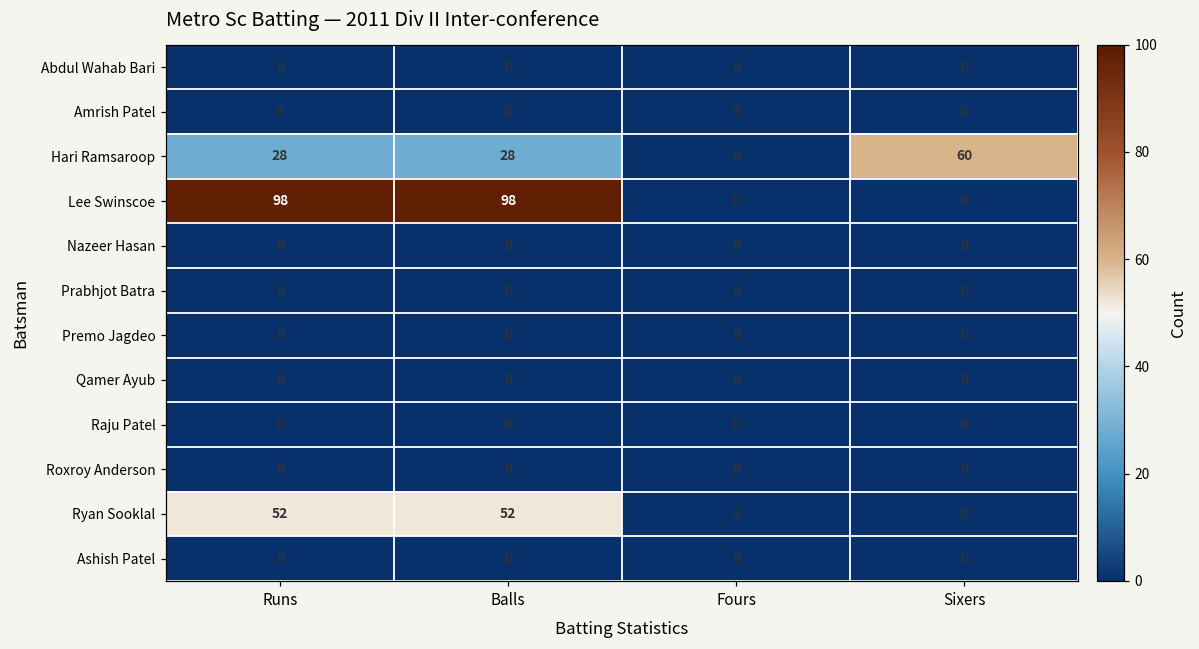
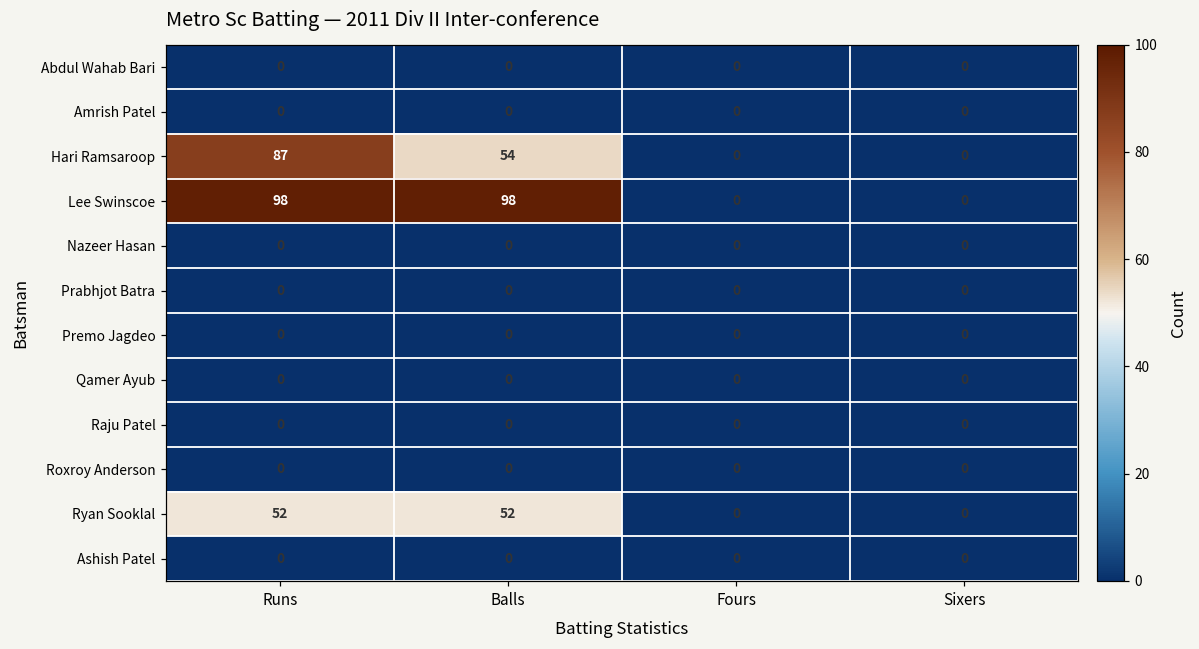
  {
    "Abdul Wahab Bari": {
      "Runs": 0,
      "Balls": 0,
      "Fours": 0,
      "Sixers": 0
    },
    "Amrish Patel": {
      "Runs": 0,
      "Balls": 0,
      "Fours": 0,
      "Sixers": 0
    },
    "Hari Ramsaroop": {
-     "Runs": 28,
-     "Balls": 28,
+     "Runs": 87,
+     "Balls": 54,
      "Fours": 0,
-     "Sixers": 60
+     "Sixers": 0
    },
    "Lee Swinscoe": {
      "Runs": 98,
      "Balls": 98,
      "Fours": 0,
      "Sixers": 0
    },
    "Nazeer Hasan": {
      "Runs": 0,
      "Balls": 0,
      "Fours": 0,
      "Sixers": 0
    },
    "Prabhjot Batra": {
      "Runs": 0,
      "Balls": 0,
      "Fours": 0,
      "Sixers": 0
    },
    "Premo Jagdeo": {
      "Runs": 0,
      "Balls": 0,
      "Fours": 0,
      "Sixers": 0
    },
    "Qamer Ayub": {
      "Runs": 0,
      "Balls": 0,
      "Fours": 0,
      "Sixers": 0
    },
    "Raju Patel": {
      "Runs": 0,
      "Balls": 0,
      "Fours": 0,
      "Sixers": 0
    },
    "Roxroy Anderson": {
      "Runs": 0,
      "Balls": 0,
      "Fours": 0,
      "Sixers": 0
    },
    "Ryan Sooklal": {
      "Runs": 52,
      "Balls": 52,
      "Fours": 0,
      "Sixers": 0
    },
    "Ashish Patel": {
      "Runs": 0,
      "Balls": 0,
      "Fours": 0,
      "Sixers": 0
    }
  }
